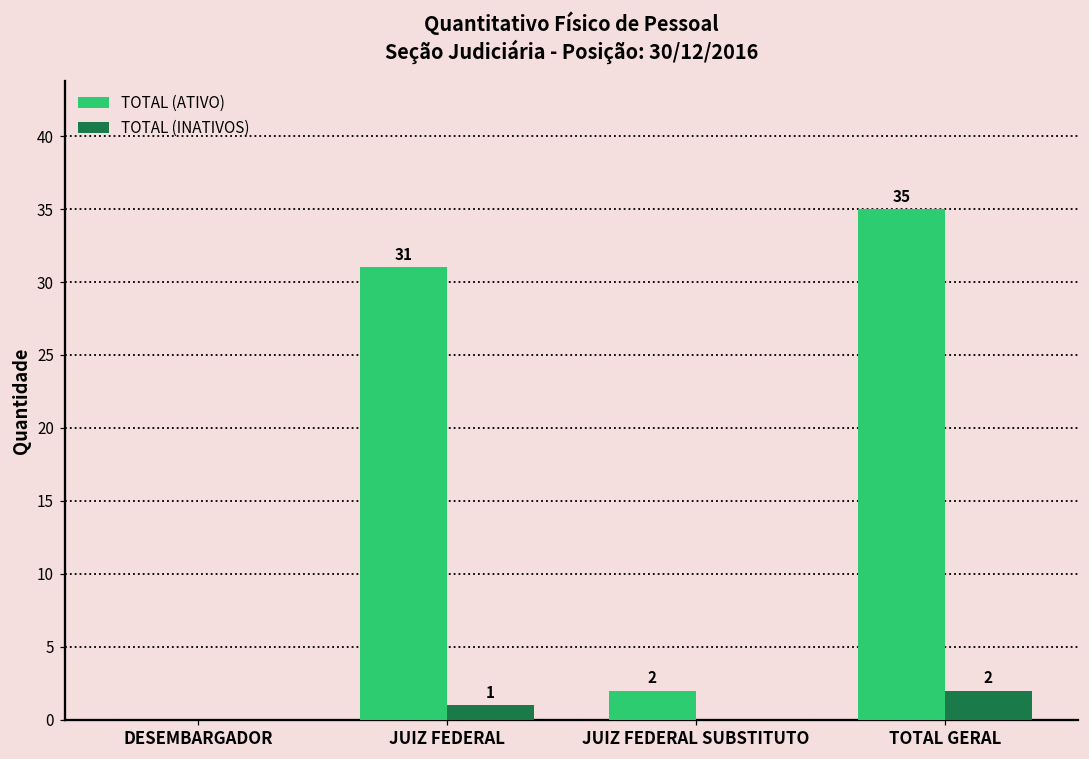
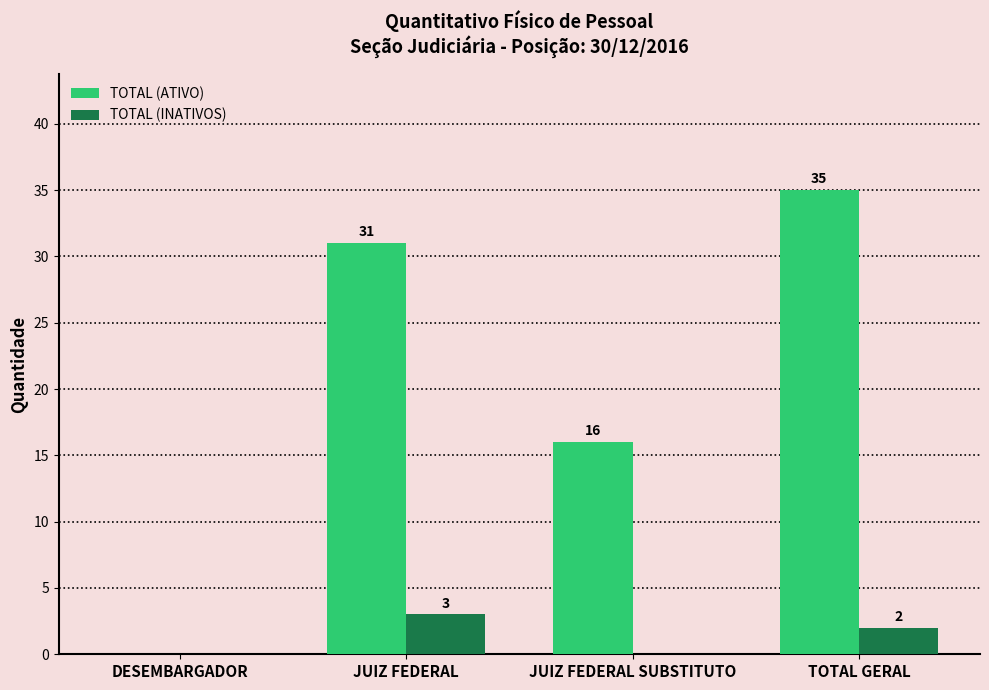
  {
    "TOTAL (ATIVO)": {
      "JUIZ FEDERAL": 31,
-     "JUIZ FEDERAL SUBSTITUTO": 2,
+     "JUIZ FEDERAL SUBSTITUTO": 16,
      "TOTAL GERAL": 35
    },
    "TOTAL (INATIVOS)": {
-     "JUIZ FEDERAL": 1,
+     "JUIZ FEDERAL": 3,
      "TOTAL GERAL": 2
    }
  }
